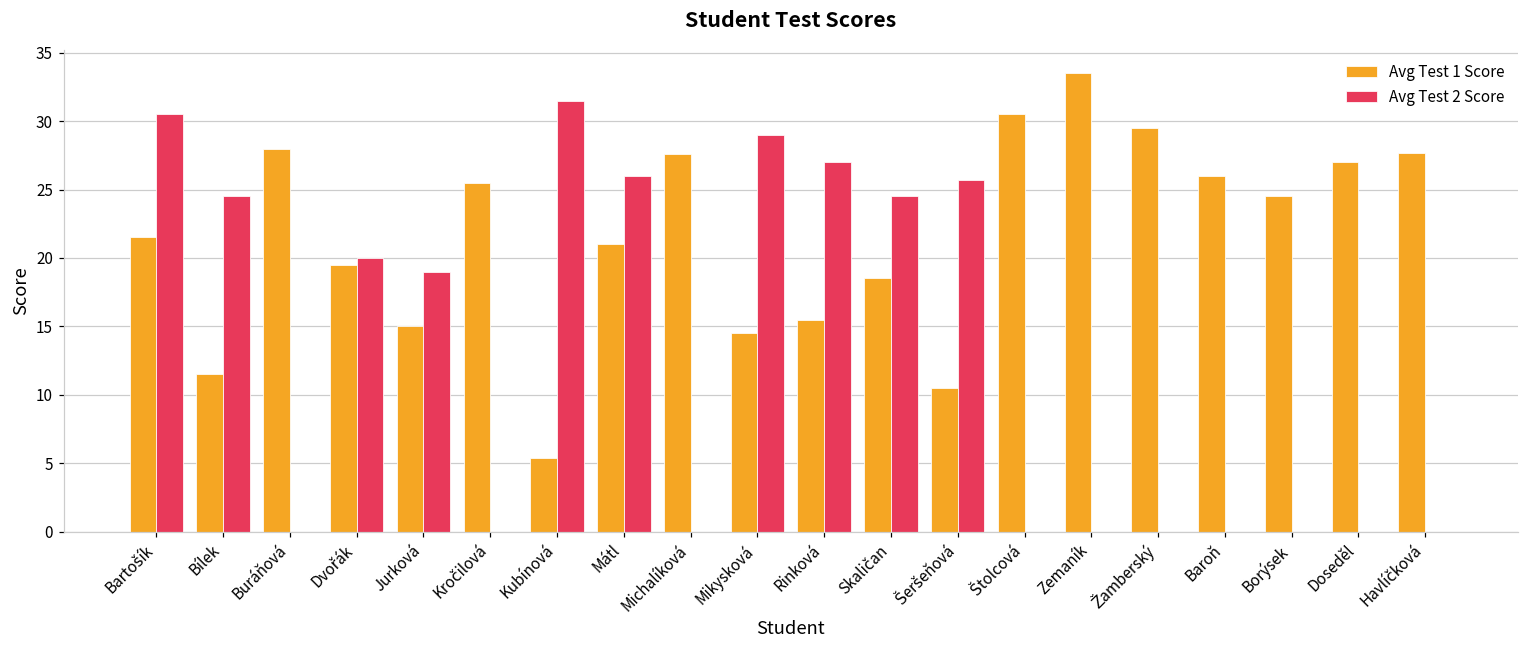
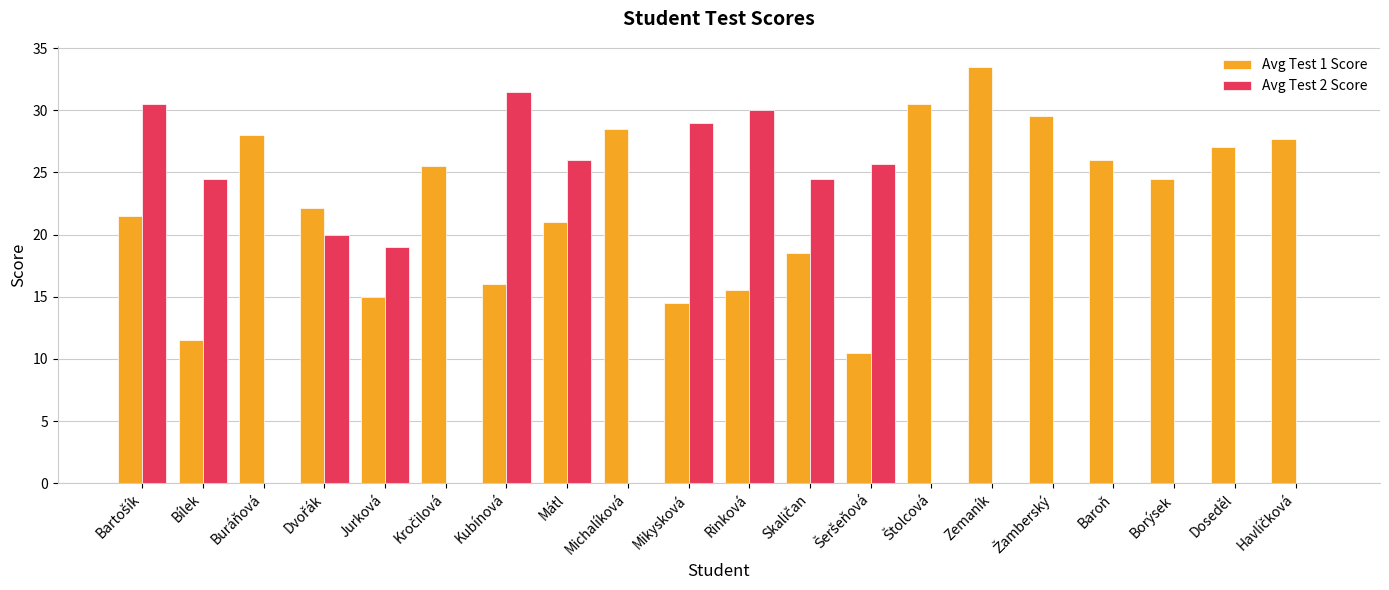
  {
    "Avg Test 1 Score": {
      "Bartošík": 21.5,
      "Bílek": 11.5,
      "Buráňová": 28.0,
-     "Dvořák": 19.5,
+     "Dvořák": 22.1,
      "Jurková": 15.0,
      "Kročilová": 25.5,
-     "Kubínová": 5.4,
+     "Kubínová": 16.0,
      "Mátl": 21.0,
-     "Michalíková": 27.6,
+     "Michalíková": 28.5,
      "Mikysková": 14.5,
      "Rinková": 15.5,
      "Skaličan": 18.5,
      "Šeršeňová": 10.5,
      "Štolcová": 30.5,
      "Zemaník": 33.5,
      "Žamberský": 29.5,
      "Baroň": 26.0,
      "Borýsek": 24.5,
      "Doseděl": 27.0,
      "Havlíčková": 27.7
    },
    "Avg Test 2 Score": {
      "Bartošík": 30.5,
      "Bílek": 24.5,
      "Buráňová": 0,
      "Dvořák": 20,
      "Jurková": 19,
      "Kročilová": 0,
      "Kubínová": 31.5,
      "Mátl": 26,
      "Michalíková": 0,
      "Mikysková": 29,
-     "Rinková": 27,
+     "Rinková": 30,
      "Skaličan": 24.5,
      "Šeršeňová": 25.7,
      "Štolcová": 0,
      "Zemaník": 0,
      "Žamberský": 0,
      "Baroň": 0,
      "Borýsek": 0,
      "Doseděl": 0,
      "Havlíčková": 0
    }
  }
